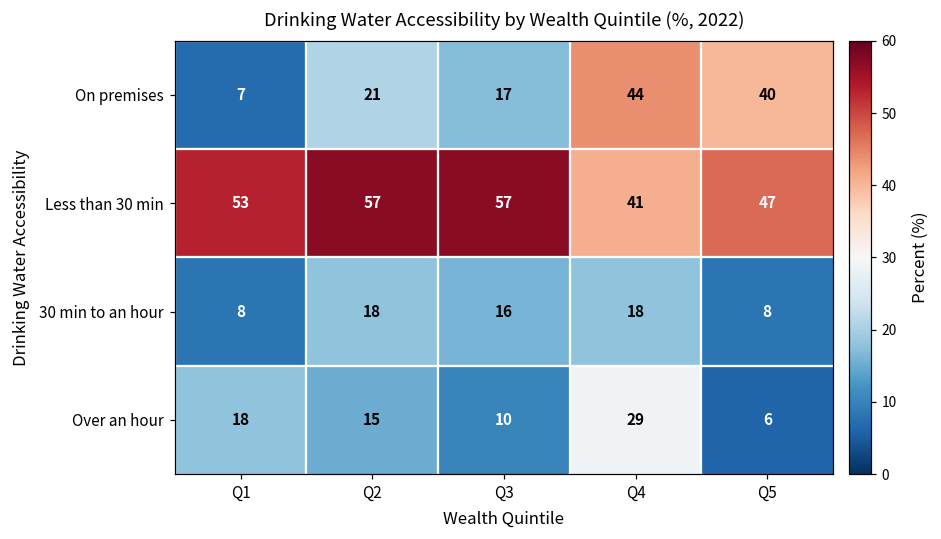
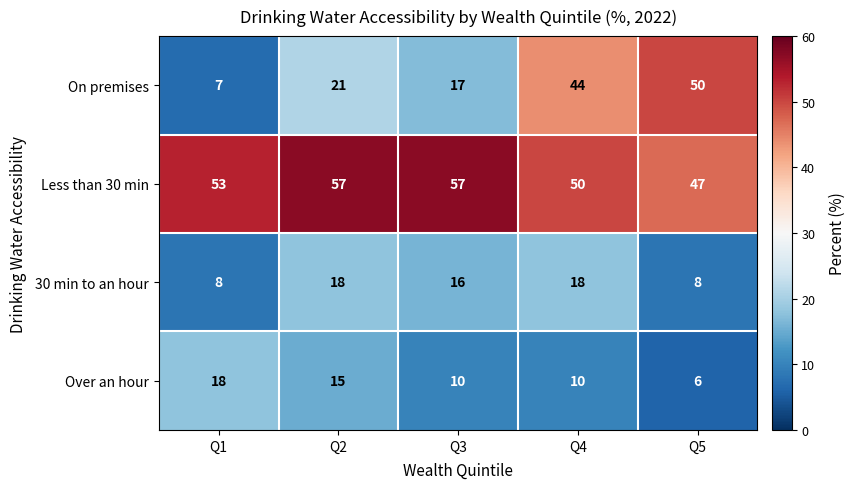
  {
    "On premises": {
      "Q1": 7,
      "Q2": 21,
      "Q3": 17,
      "Q4": 44,
-     "Q5": 40
+     "Q5": 50
    },
    "Less than 30 min": {
      "Q1": 53,
      "Q2": 57,
      "Q3": 57,
-     "Q4": 41,
+     "Q4": 50,
      "Q5": 47
    },
    "30 min to an hour": {
      "Q1": 8,
      "Q2": 18,
      "Q3": 16,
      "Q4": 18,
      "Q5": 8
    },
    "Over an hour": {
      "Q1": 18,
      "Q2": 15,
      "Q3": 10,
-     "Q4": 29,
+     "Q4": 10,
      "Q5": 6
    }
  }
